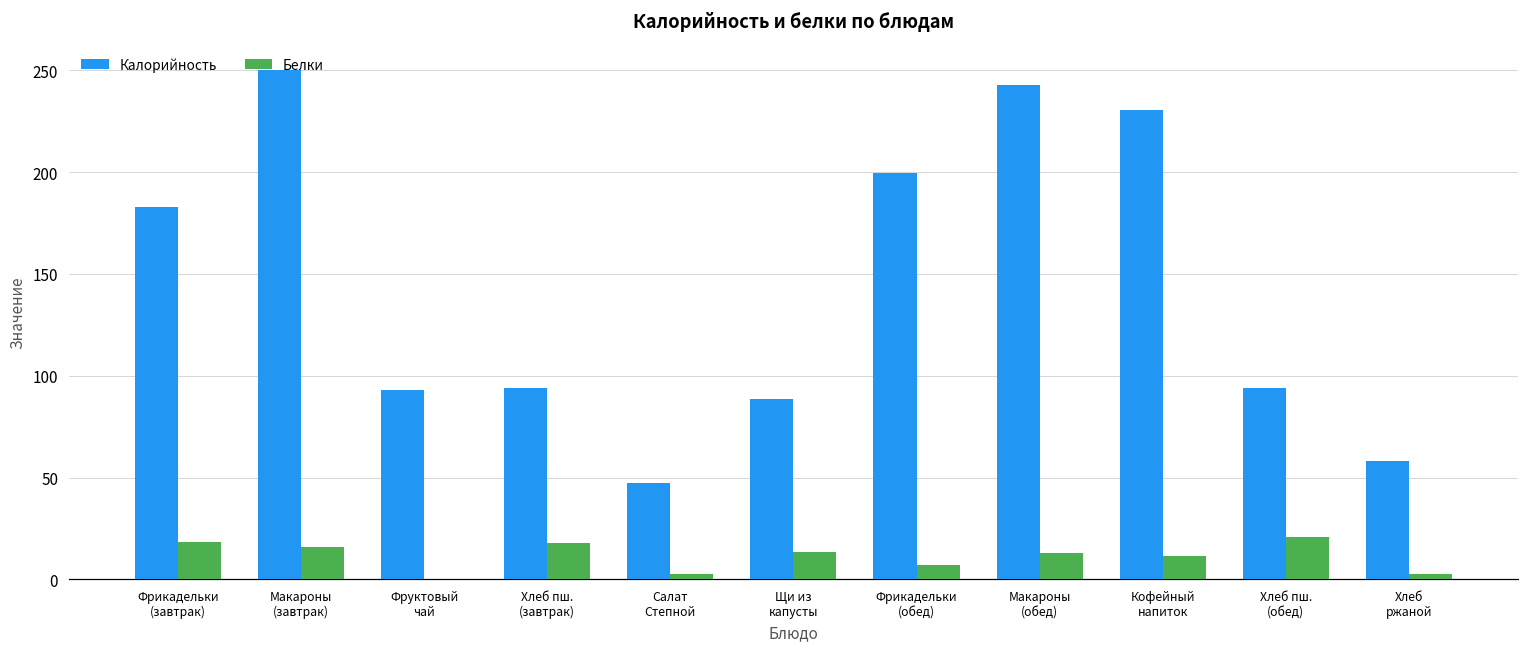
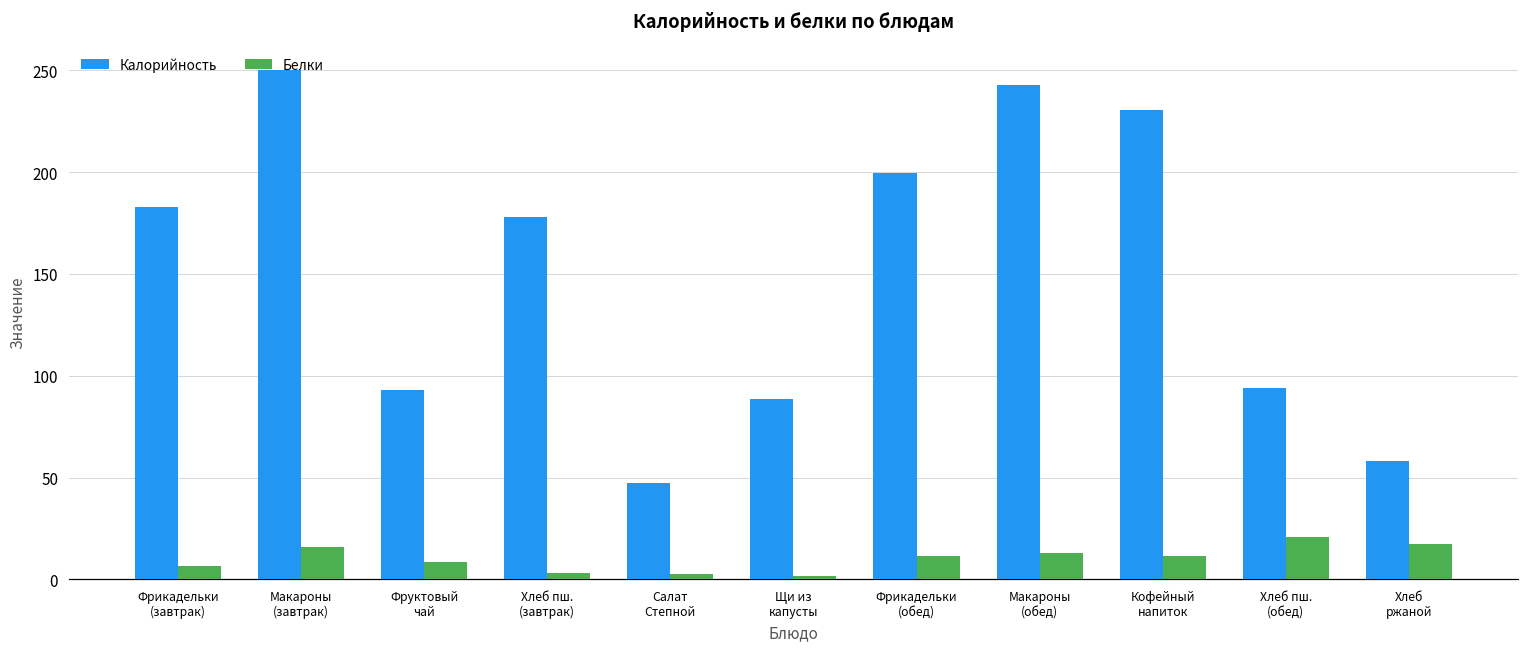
  {
    "Калорийность": {
      "Фрикадельки (завтрак)": 183,
      "Макароны (завтрак)": 250,
      "Фруктовый чай": 93,
-     "Хлеб пш. (завтрак)": 94,
+     "Хлеб пш. (завтрак)": 178,
      "Салат Степной": 47,
      "Щи из капусты": 88,
      "Фрикадельки (обед)": 200,
      "Макароны (обед)": 243,
      "Кофейный напиток": 230,
      "Хлеб пш. (обед)": 94,
      "Хлеб ржаной": 58
    },
    "Белки": {
-     "Фрикадельки (завтрак)": 18,
+     "Фрикадельки (завтрак)": 6,
      "Макароны (завтрак)": 16,
-     "Фруктовый чай": 0,
-     "Хлеб пш. (завтрак)": 18,
+     "Фруктовый чай": 8,
+     "Хлеб пш. (завтрак)": 3,
      "Салат Степной": 3,
-     "Щи из капусты": 13,
-     "Фрикадельки (обед)": 7,
+     "Щи из капусты": 2,
+     "Фрикадельки (обед)": 12,
      "Макароны (обед)": 13,
      "Кофейный напиток": 11,
      "Хлеб пш. (обед)": 21,
-     "Хлеб ржаной": 3
+     "Хлеб ржаной": 17
    }
  }
